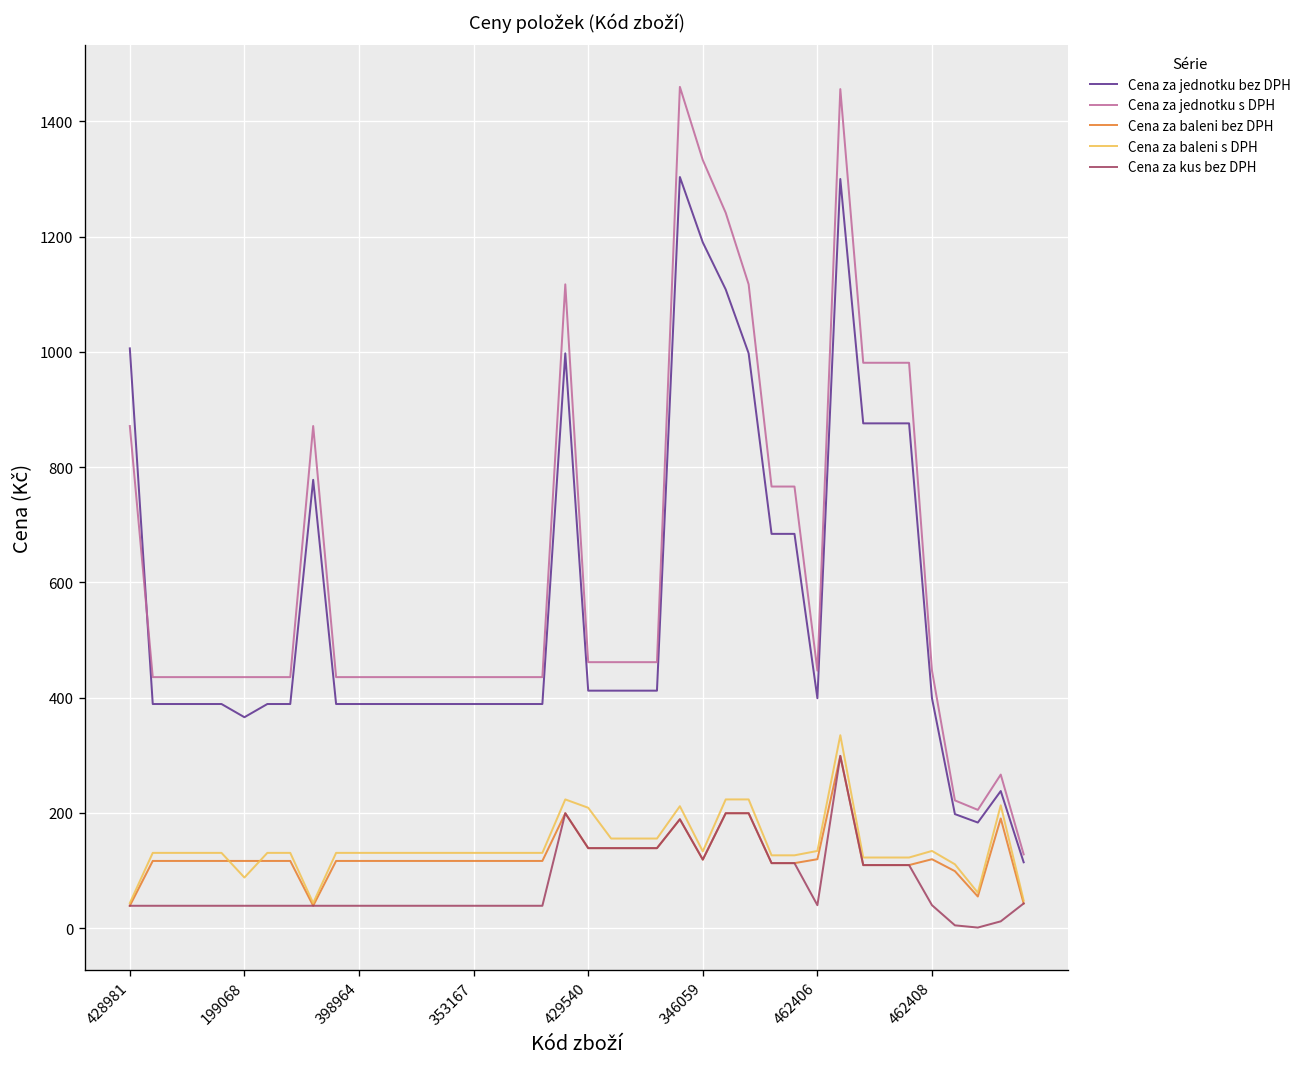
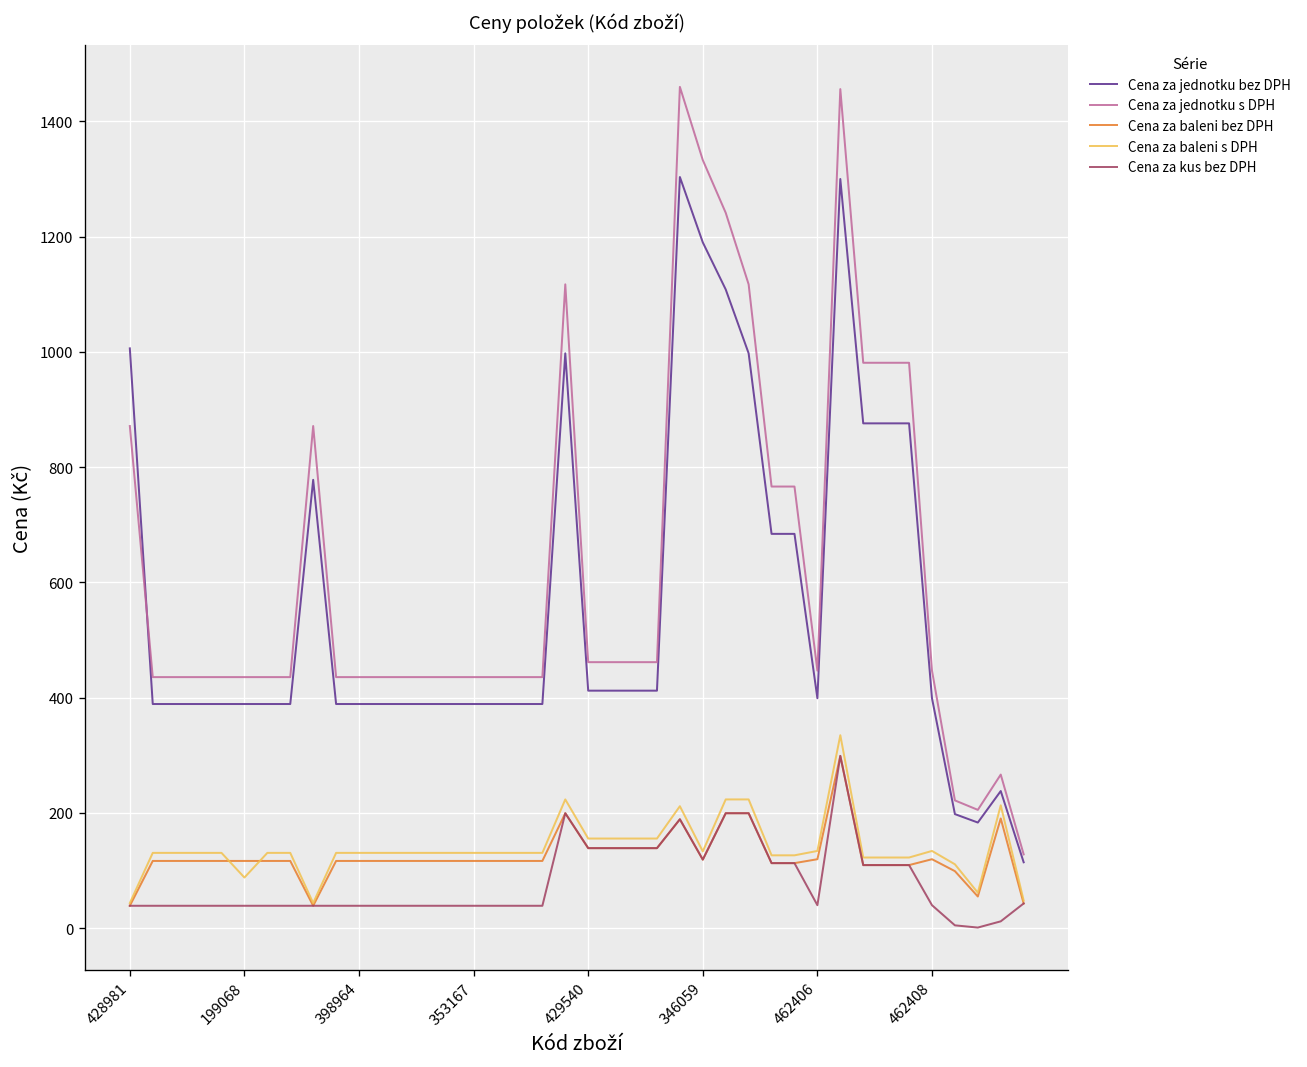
  {
    "Cena za jednotku bez DPH": {
      "428981": 1010,
-     "199068": 370,
+     "199068": 390,
      "398964": 390,
      "353167": 390,
      "429540": 410,
      "346059": 1190,
      "462406": 400,
      "462408": 400
    },
    "Cena za jednotku s DPH": {
      "428981": 870,
      "199068": 440,
      "398964": 440,
      "353167": 440,
      "429540": 460,
      "346059": 1330,
      "462406": 450,
      "462408": 450
    },
    "Cena za baleni bez DPH": {
      "199068": 120,
      "398964": 120,
      "353167": 120,
      "462406": 120,
      "462408": 120
    },
    "Cena za baleni s DPH": {
      "199068": 90,
      "398964": 130,
      "353167": 130,
-     "429540": 210,
+     "429540": 160,
      "346059": 130,
      "462406": 130,
      "462408": 130
    },
    "Cena za kus bez DPH": {
      "199068": 40,
      "398964": 40,
      "353167": 40,
      "462406": 40,
      "462408": 40
    }
  }
